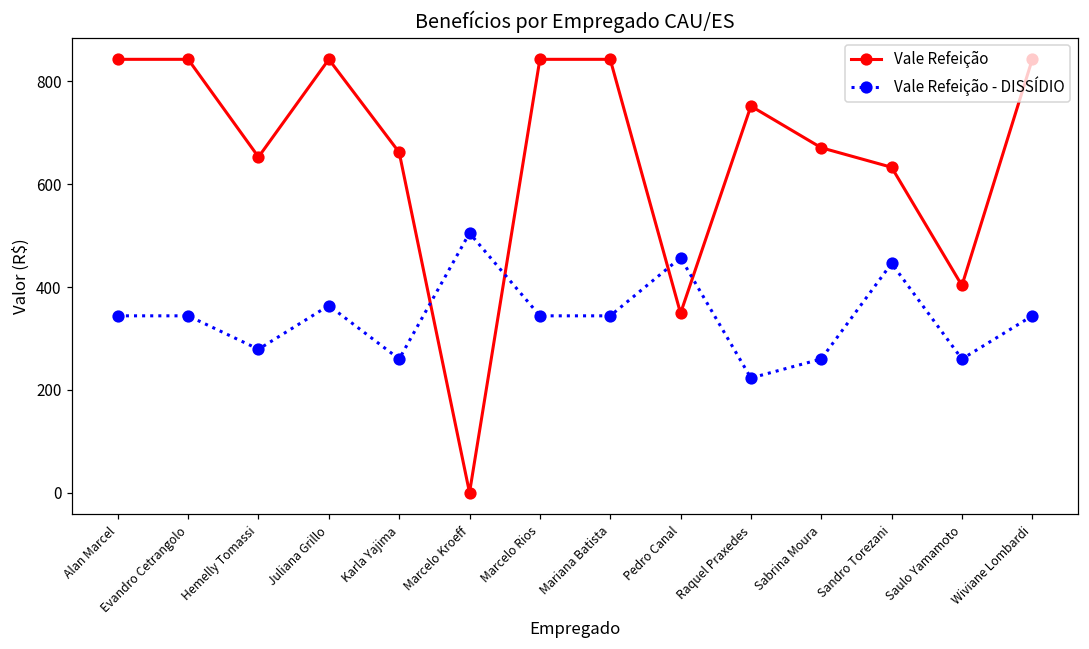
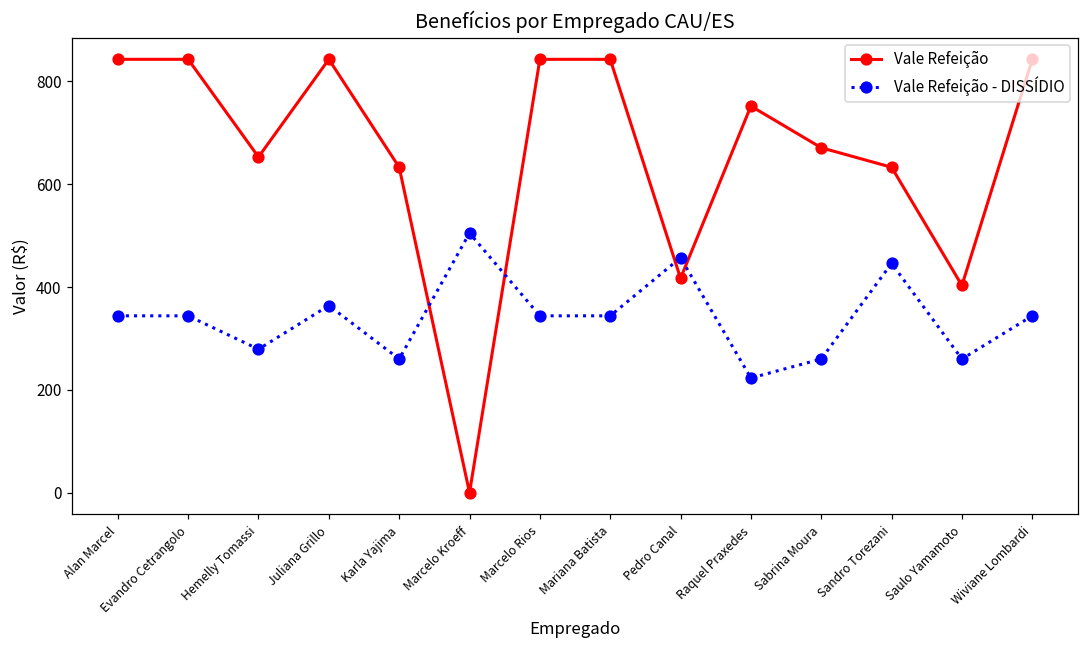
  {
    "Vale Refeição": {
      "Alan Marcel": 840,
      "Evandro Cetrangolo": 840,
      "Hemelly Tomassi": 650,
      "Juliana Grillo": 840,
-     "Karla Yajima": 660,
+     "Karla Yajima": 630,
      "Marcelo Kroeff": 0,
      "Marcelo Rios": 840,
      "Mariana Batista": 840,
-     "Pedro Canal": 350,
+     "Pedro Canal": 420,
      "Raquel Praxedes": 750,
      "Sabrina Moura": 670,
      "Sandro Torezani": 630,
      "Saulo Yamamoto": 400
    },
    "Vale Refeição - DISSÍDIO": {
      "Alan Marcel": 340,
      "Evandro Cetrangolo": 340,
      "Hemelly Tomassi": 280,
      "Juliana Grillo": 360,
      "Karla Yajima": 260,
      "Marcelo Kroeff": 510,
      "Marcelo Rios": 340,
      "Mariana Batista": 340,
      "Pedro Canal": 460,
      "Raquel Praxedes": 220,
      "Sabrina Moura": 260,
      "Sandro Torezani": 450,
      "Saulo Yamamoto": 260,
      "Wiviane Lombardi": 340
    }
  }
